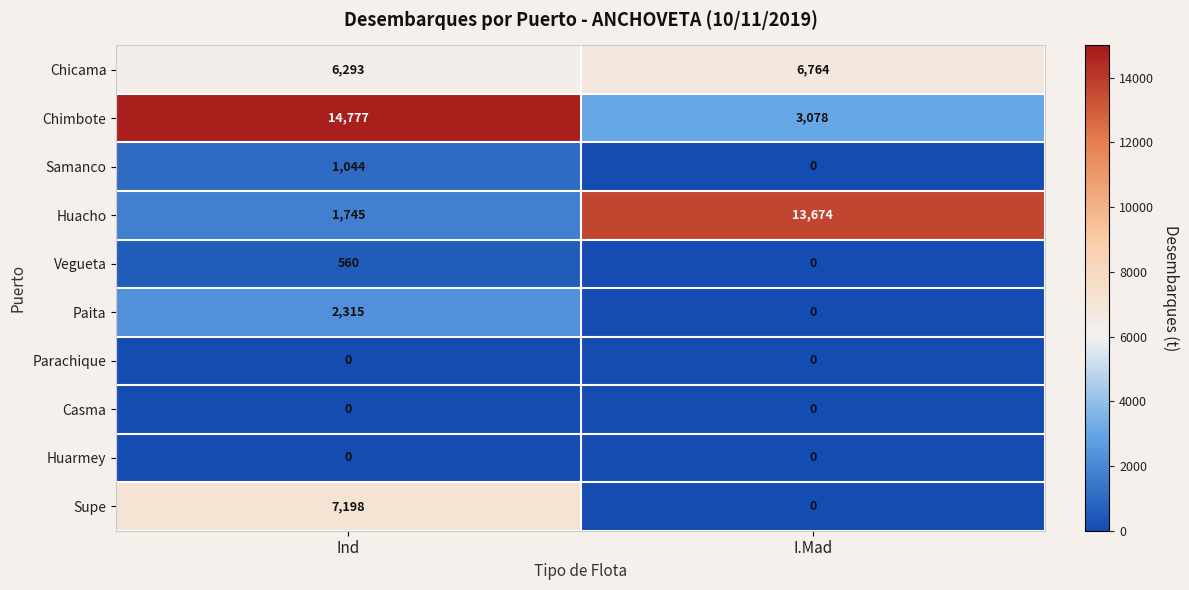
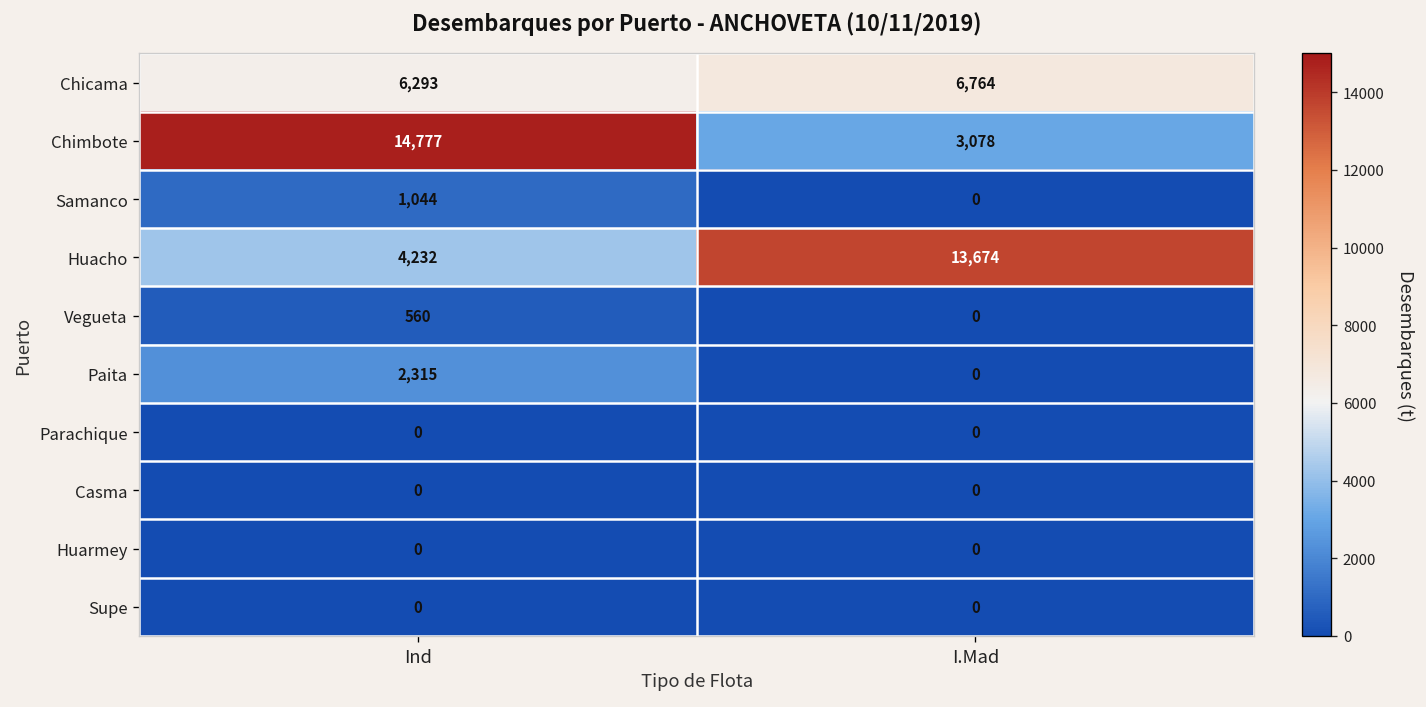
  {
    "Chicama": {
      "Ind": "6,293",
      "I.Mad": "6,764"
    },
    "Chimbote": {
      "Ind": "14,777",
      "I.Mad": "3,078"
    },
    "Samanco": {
      "Ind": "1,044",
      "I.Mad": "0"
    },
    "Huacho": {
-     "Ind": "1,745",
+     "Ind": "4,232",
      "I.Mad": "13,674"
    },
    "Vegueta": {
      "Ind": "560",
      "I.Mad": "0"
    },
    "Paita": {
      "Ind": "2,315",
      "I.Mad": "0"
    },
    "Parachique": {
      "Ind": "0",
      "I.Mad": "0"
    },
    "Casma": {
      "Ind": "0",
      "I.Mad": "0"
    },
    "Huarmey": {
      "Ind": "0",
      "I.Mad": "0"
    },
    "Supe": {
-     "Ind": "7,198",
+     "Ind": "0",
      "I.Mad": "0"
    }
  }
